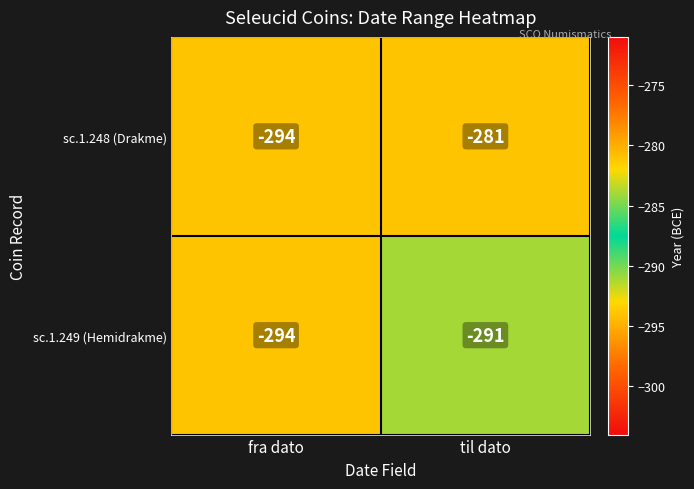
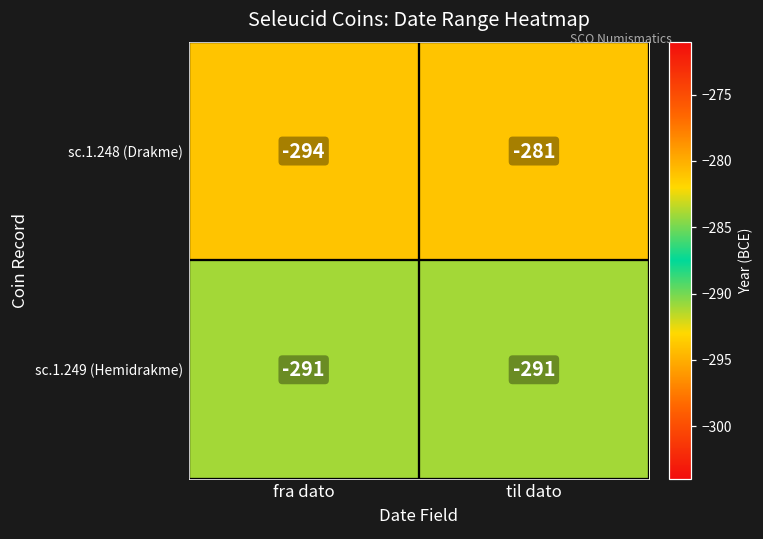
  {
    "sc.1.249 (Hemidrakme)": {
-     "fra dato": -294
+     "fra dato": -291
    }
  }
